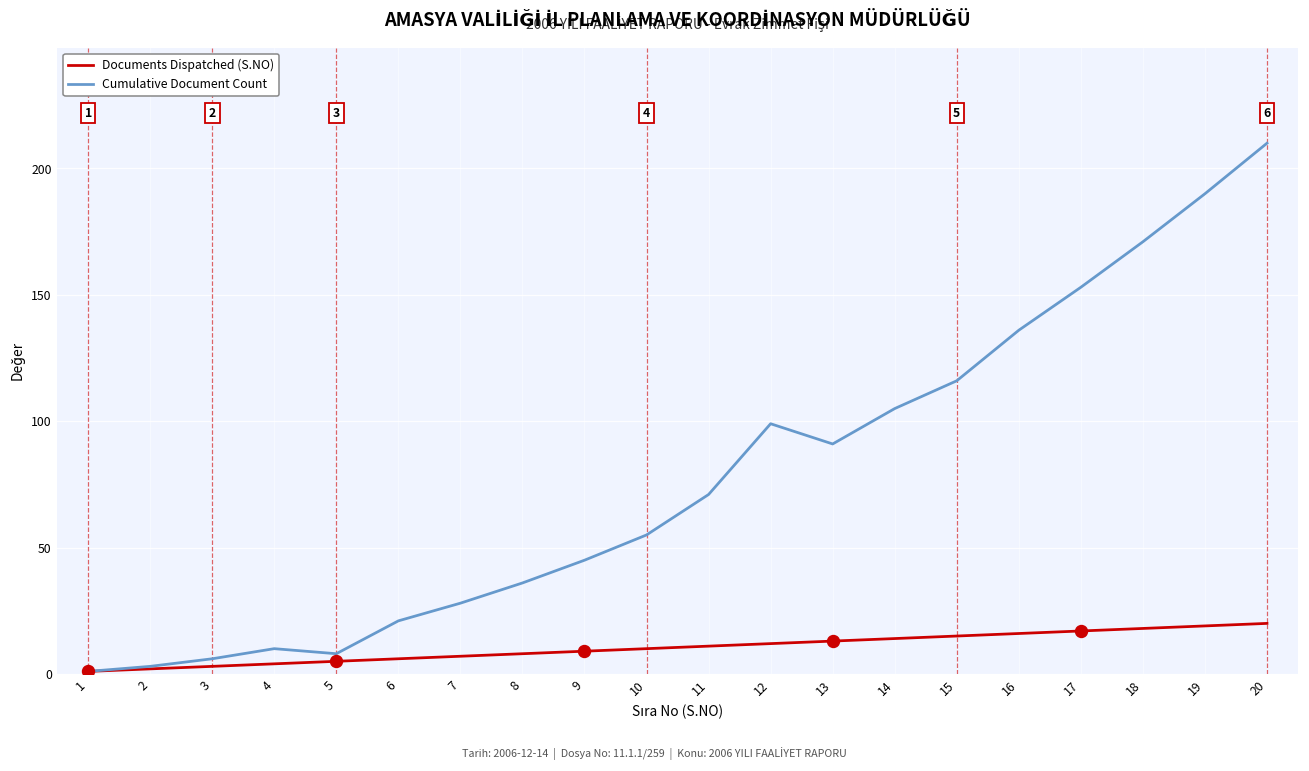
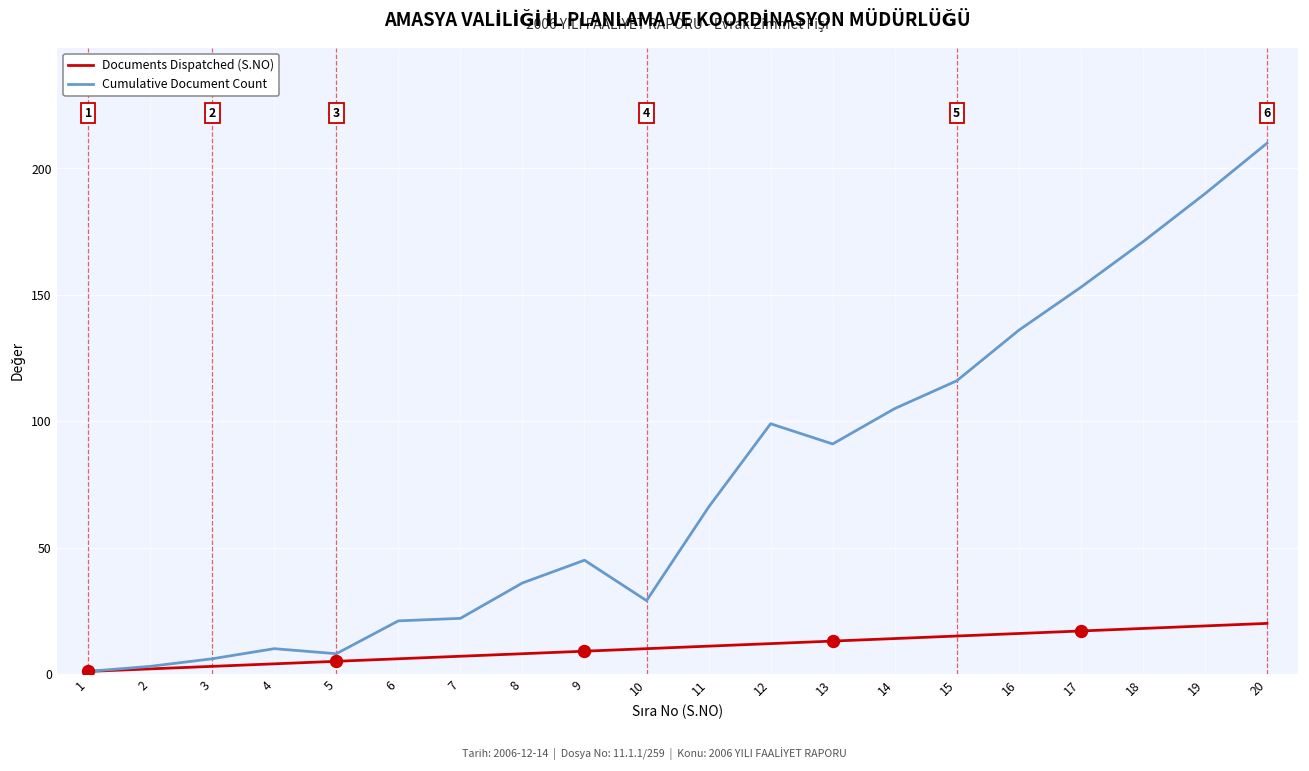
  {
    "Cumulative Document Count": {
      "3": 6,
      "4": 10,
      "5": 8,
      "6": 21,
-     "7": 28,
+     "7": 22,
      "8": 36,
      "9": 45,
-     "10": 55,
-     "11": 71,
+     "10": 29,
+     "11": 66,
      "12": 99,
      "13": 91,
      "14": 105,
      "15": 116,
      "16": 136,
      "17": 153,
      "18": 171,
      "19": 190
    }
  }
